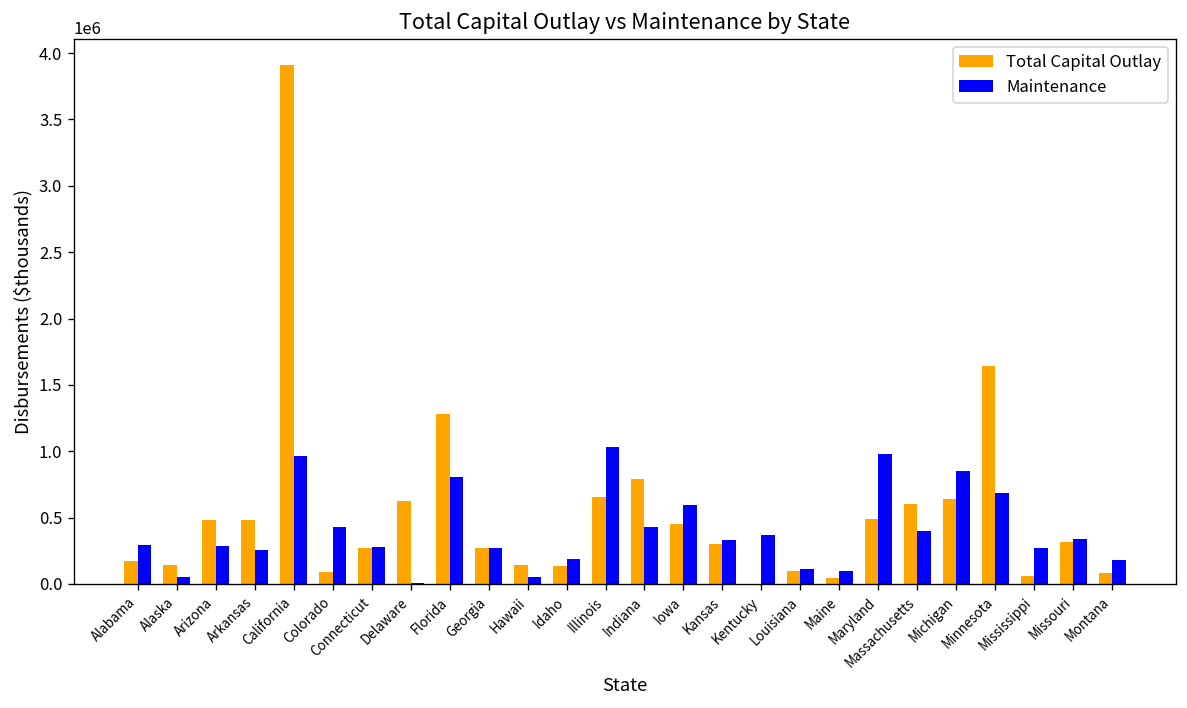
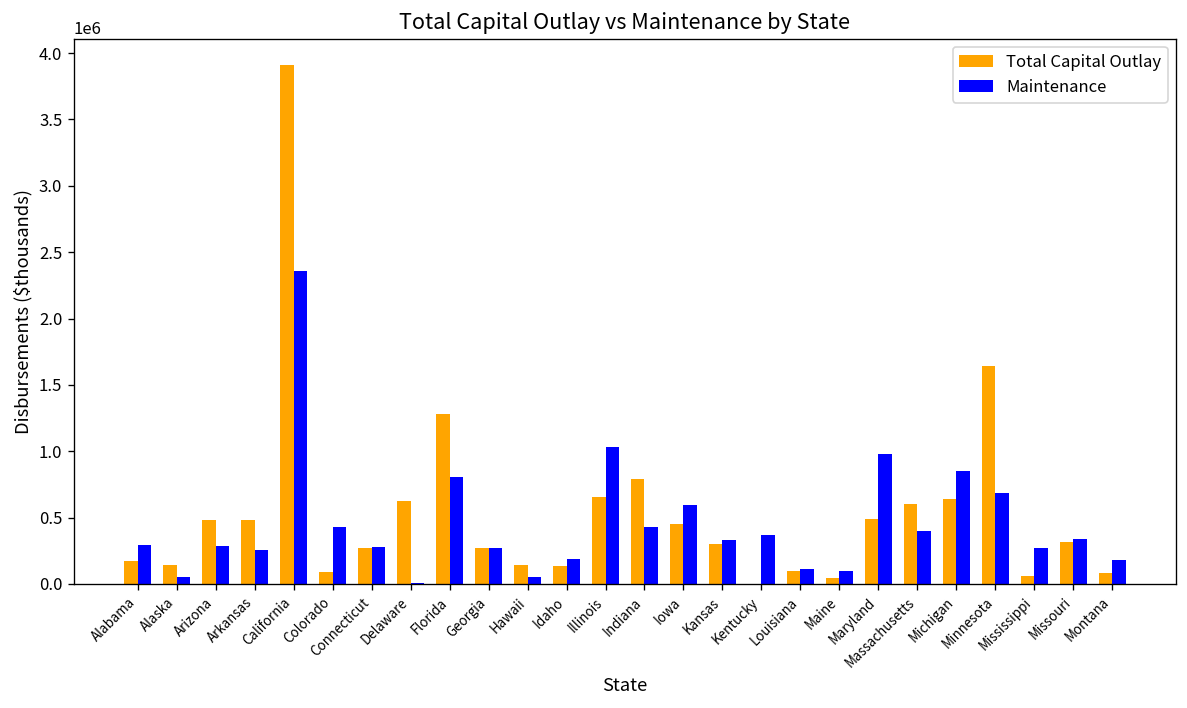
  {
    "Total Capital Outlay": {
      "Alabama": 170000,
      "Alaska": 150000,
      "Arizona": 480000,
      "Arkansas": 490000,
      "California": 3910000,
      "Colorado": 90000,
      "Connecticut": 270000,
      "Delaware": 620000,
      "Florida": 1280000,
      "Georgia": 270000,
      "Hawaii": 150000,
      "Idaho": 130000,
      "Illinois": 650000,
      "Indiana": 790000,
      "Iowa": 450000,
      "Kansas": 300000,
      "Kentucky": 0,
      "Louisiana": 100000,
      "Maine": 50000,
      "Maryland": 490000,
      "Massachusetts": 600000,
      "Michigan": 640000,
      "Minnesota": 1650000,
      "Mississippi": 60000,
      "Missouri": 320000,
      "Montana": 80000
    },
    "Maintenance": {
      "Alabama": 300000,
      "Alaska": 50000,
      "Arizona": 280000,
      "Arkansas": 250000,
-     "California": 970000,
+     "California": 2360000,
      "Colorado": 430000,
      "Connecticut": 280000,
      "Florida": 810000,
      "Georgia": 270000,
      "Hawaii": 50000,
      "Idaho": 190000,
      "Illinois": 1030000,
      "Indiana": 430000,
      "Iowa": 600000,
      "Kansas": 330000,
      "Kentucky": 370000,
      "Louisiana": 110000,
      "Maine": 100000,
      "Maryland": 980000,
      "Massachusetts": 400000,
      "Michigan": 850000,
      "Minnesota": 690000,
      "Mississippi": 270000,
      "Missouri": 340000,
      "Montana": 180000
    }
  }
